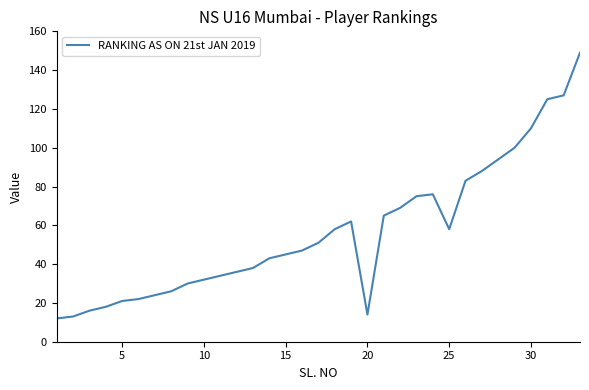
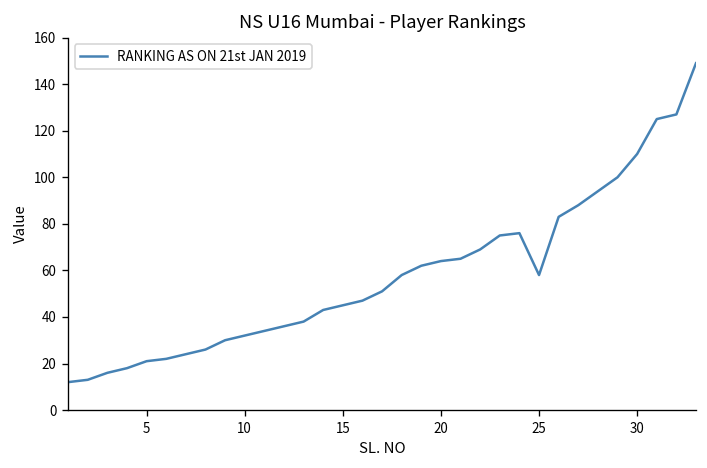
  {
    "5": 21,
    "10": 32,
    "15": 45,
-   "20": 14,
+   "20": 64,
    "25": 58,
    "30": 110
  }
